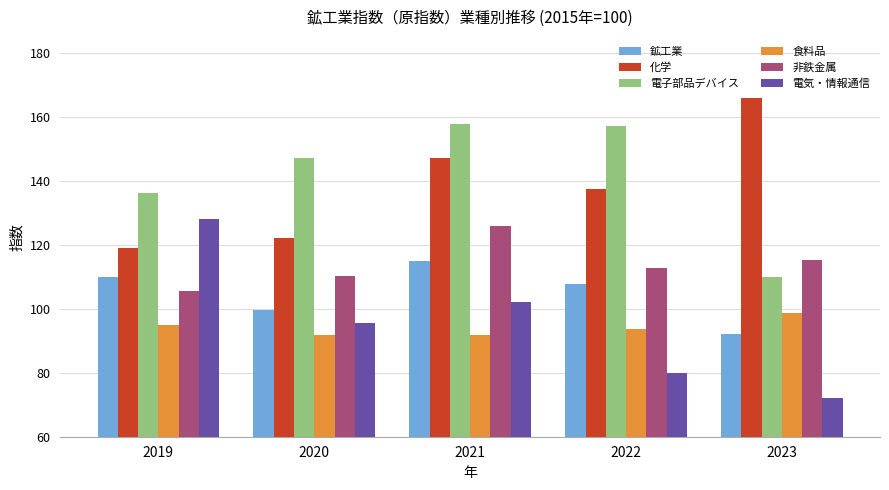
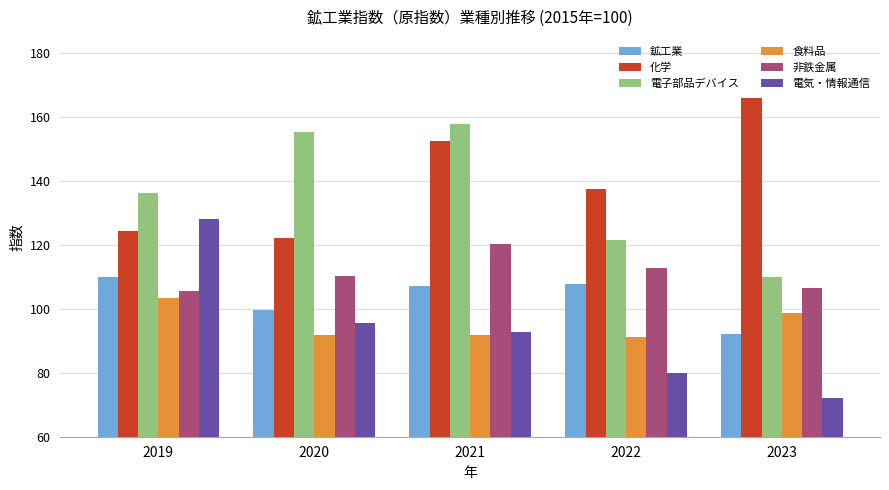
  {
    "鉱工業": {
      "2019": 110,
      "2020": 100,
-     "2021": 115,
+     "2021": 107,
      "2022": 108,
      "2023": 92
    },
    "化学": {
-     "2019": 119,
+     "2019": 124,
      "2020": 122,
-     "2021": 147,
+     "2021": 153,
      "2022": 138,
      "2023": 166
    },
    "電子部品デバイス": {
      "2019": 136,
-     "2020": 147,
+     "2020": 155,
      "2021": 158,
-     "2022": 157,
+     "2022": 122,
      "2023": 110
    },
    "食料品": {
-     "2019": 95,
+     "2019": 103,
      "2020": 92,
      "2021": 92,
-     "2022": 94,
+     "2022": 91,
      "2023": 99
    },
    "非鉄金属": {
      "2019": 106,
      "2020": 110,
-     "2021": 126,
+     "2021": 120,
      "2022": 113,
-     "2023": 115
+     "2023": 107
    },
    "電気・情報通信": {
      "2019": 128,
      "2020": 96,
-     "2021": 102,
+     "2021": 93,
      "2022": 80,
      "2023": 72
    }
  }
